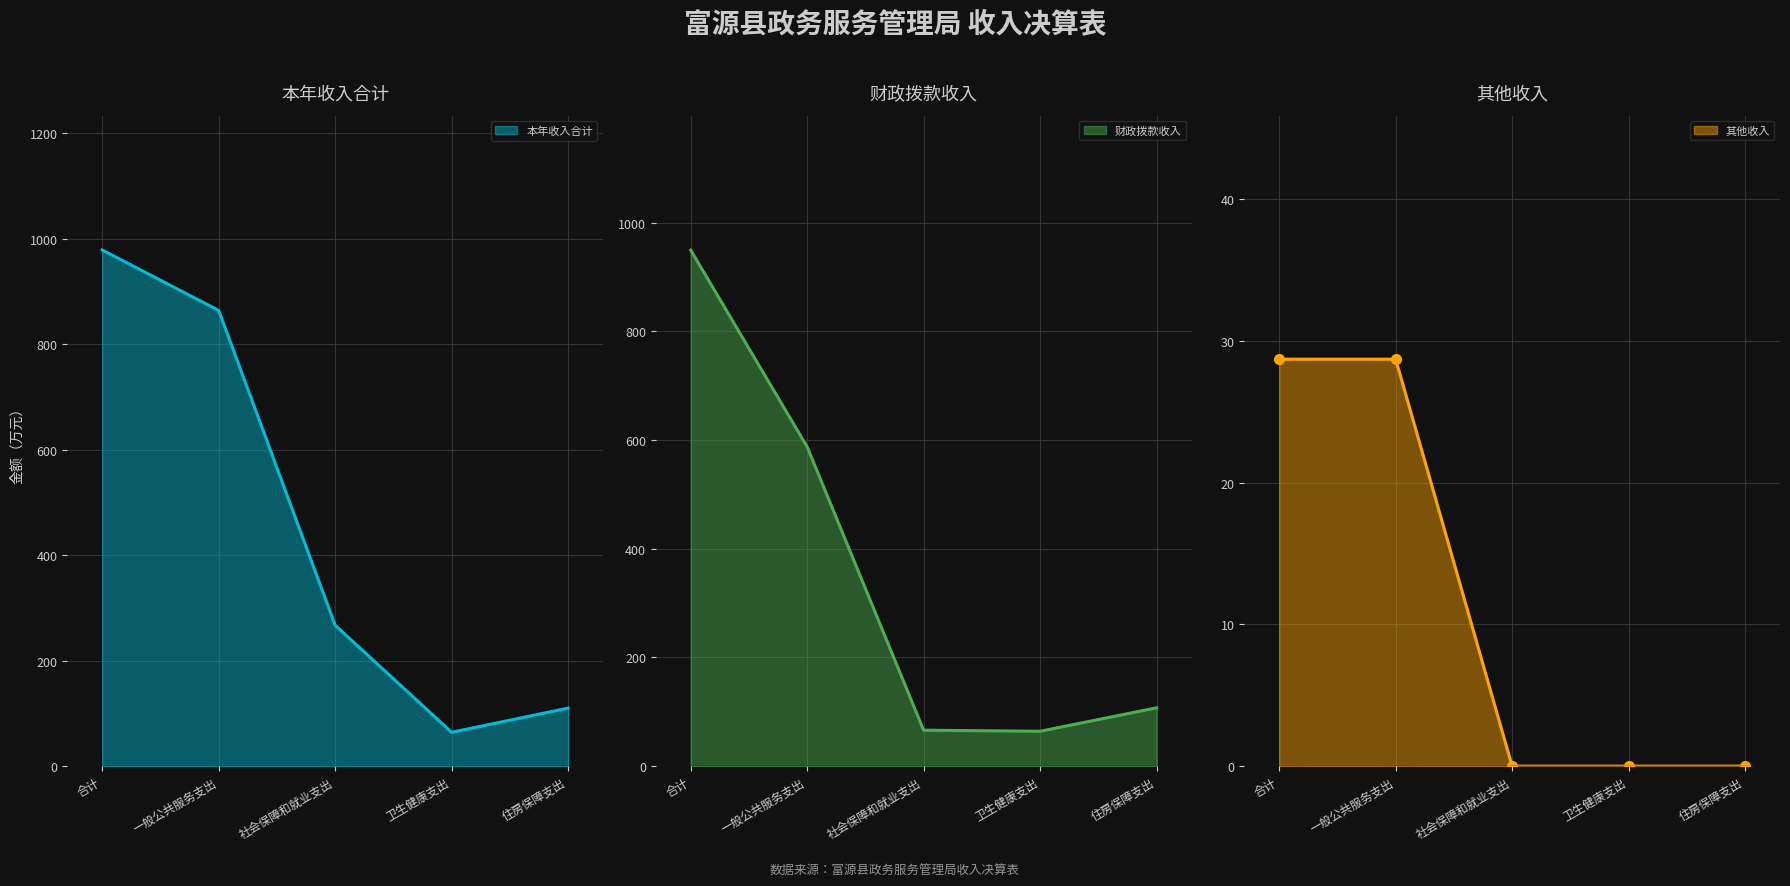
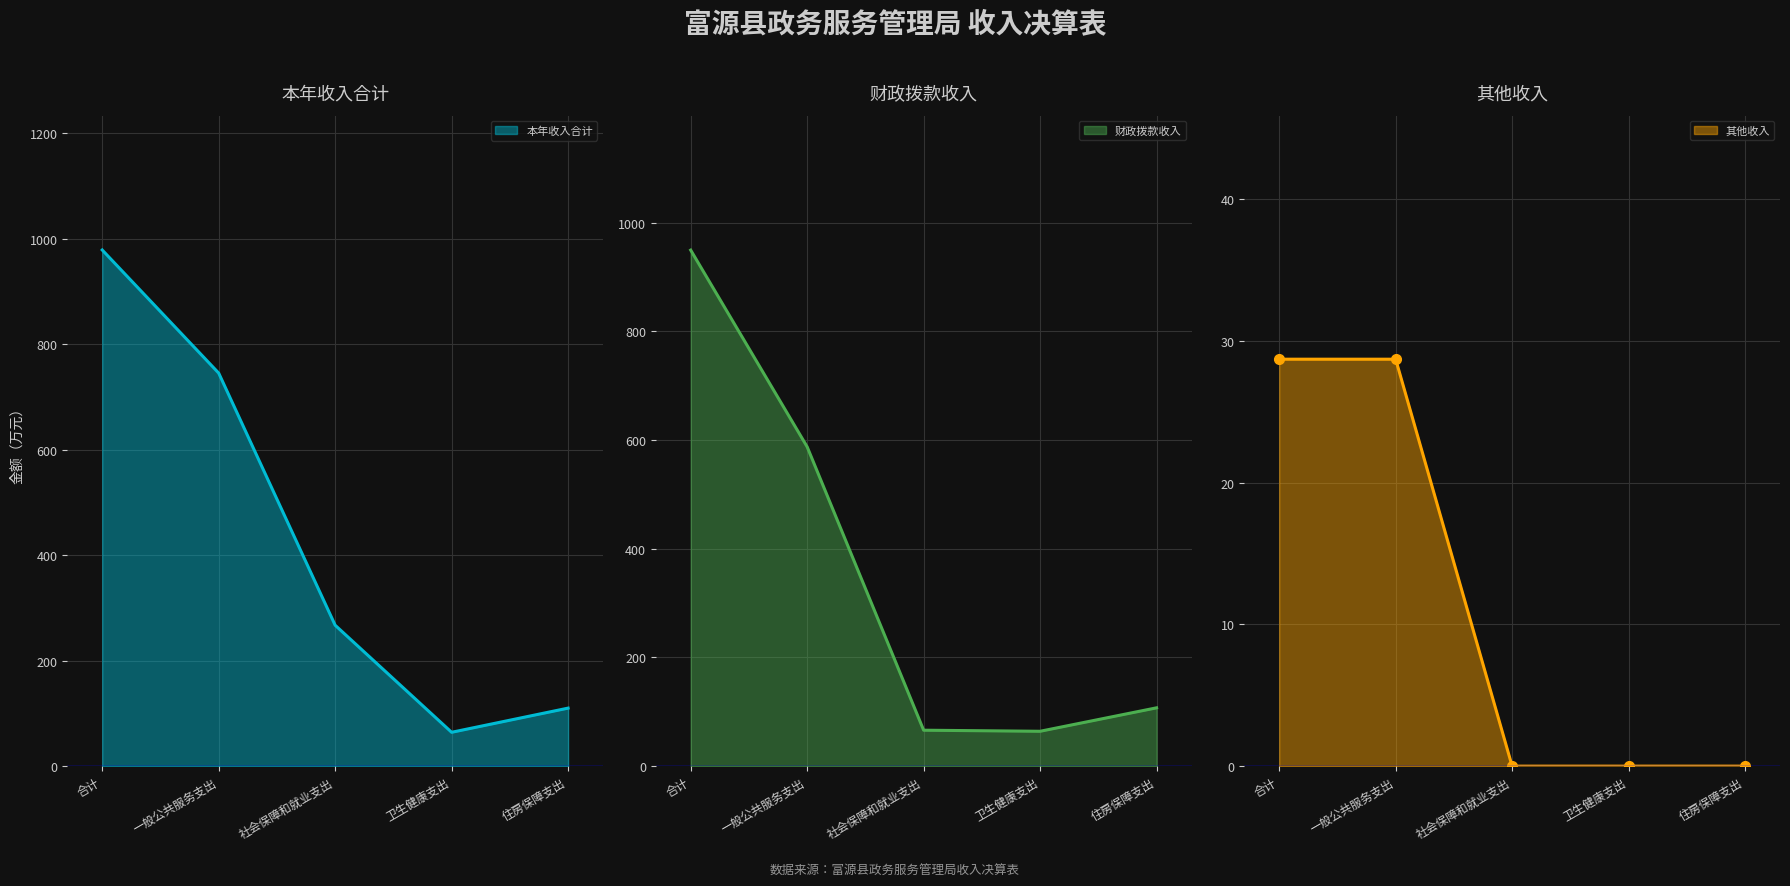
  {
    "本年收入合计": {
      "合计": 980,
-     "一般公共服务支出": 860,
+     "一般公共服务支出": 750,
      "社会保障和就业支出": 270,
      "卫生健康支出": 60,
      "住房保障支出": 110
    },
    "财政拨款收入": {
      "合计": 950,
      "一般公共服务支出": 590,
      "社会保障和就业支出": 70,
      "卫生健康支出": 60,
      "住房保障支出": 110
    },
    "其他收入": {
      "合计": 28.7,
      "一般公共服务支出": 28.7,
      "社会保障和就业支出": 0.0,
      "卫生健康支出": 0.0,
      "住房保障支出": 0.0
    }
  }
